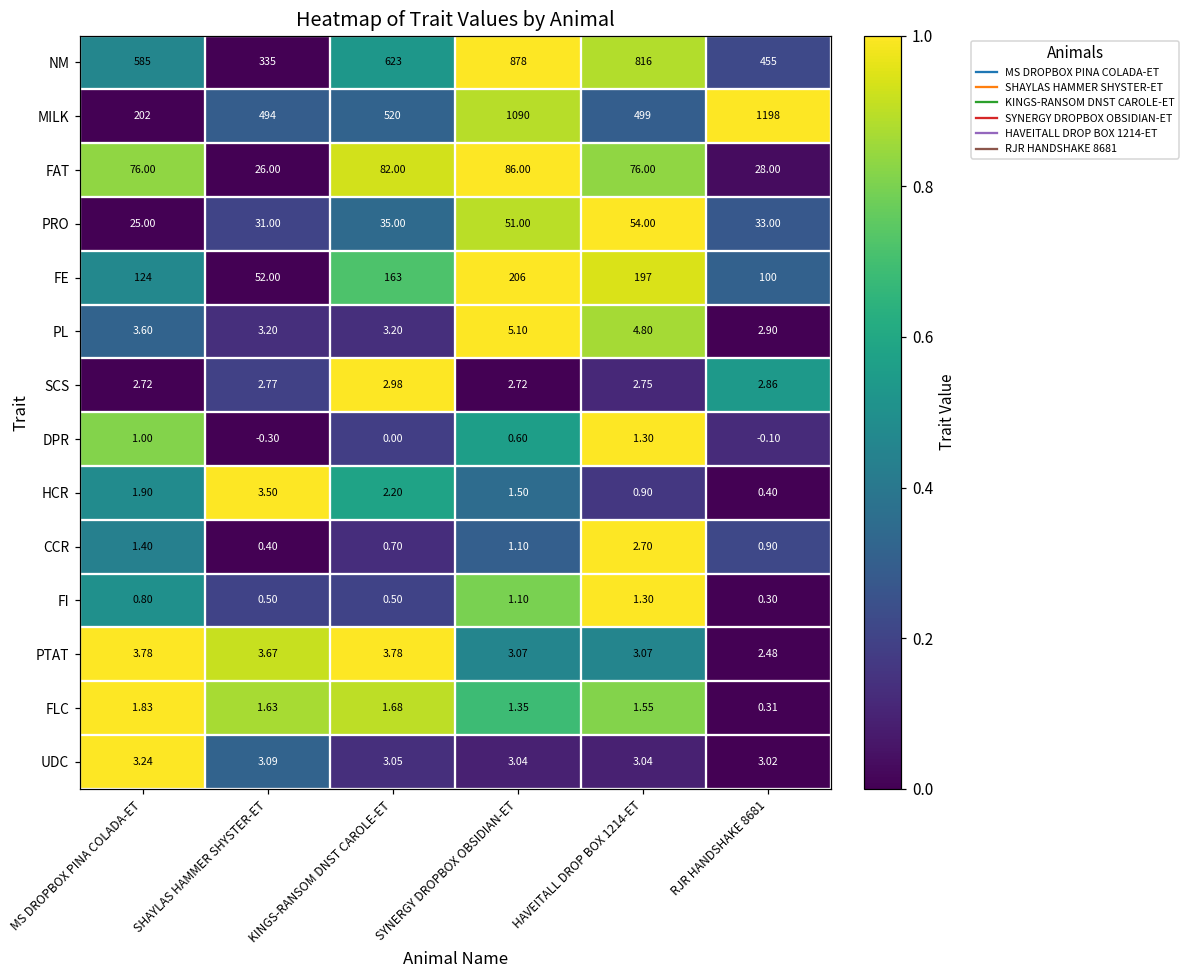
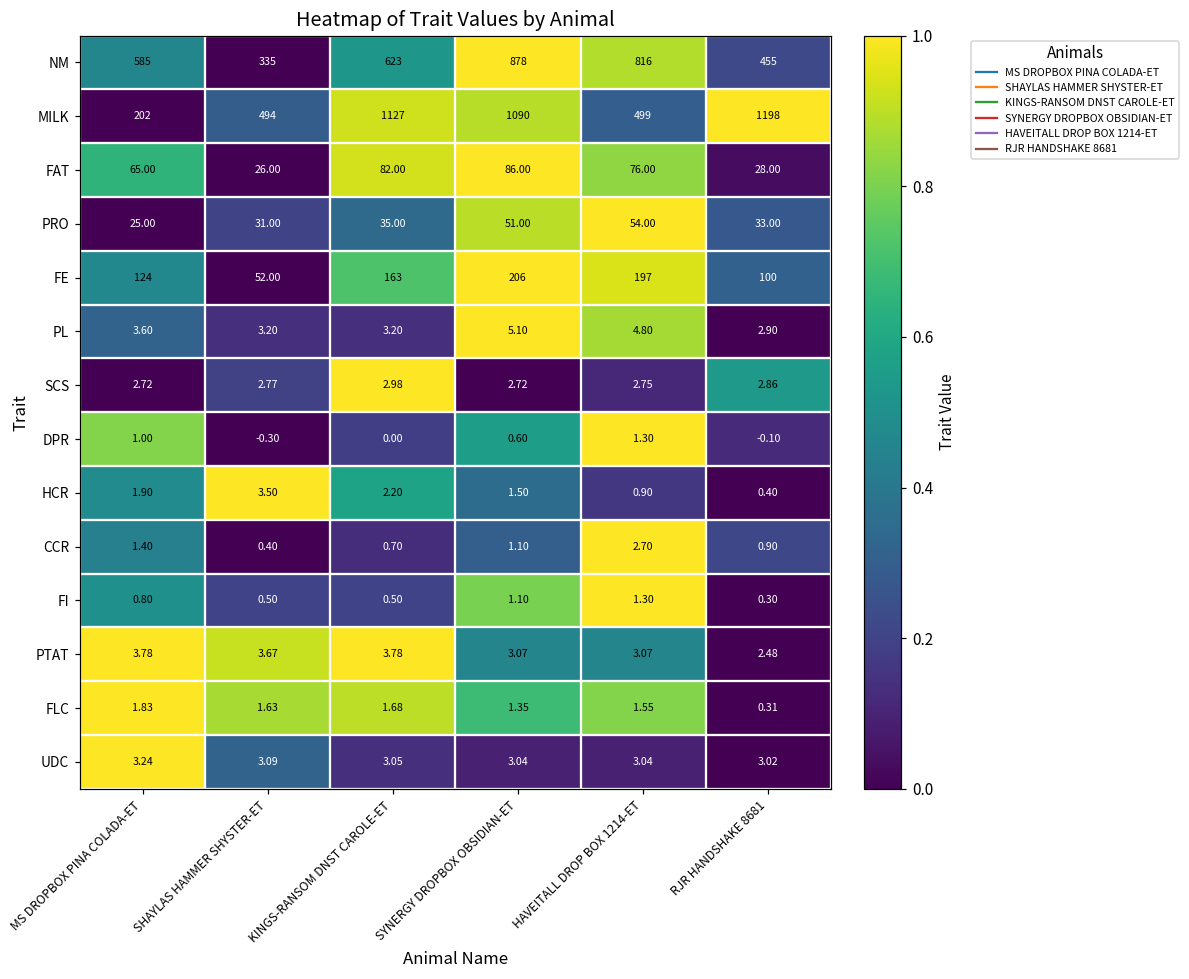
  {
    "NM": {
      "MS DROPBOX PINA COLADA-ET": 585,
      "SHAYLAS HAMMER SHYSTER-ET": 335,
      "KINGS-RANSOM DNST CAROLE-ET": 623,
      "SYNERGY DROPBOX OBSIDIAN-ET": 878,
      "HAVEITALL DROP BOX 1214-ET": 816,
      "RJR HANDSHAKE 8681": 455
    },
    "MILK": {
      "MS DROPBOX PINA COLADA-ET": 202,
      "SHAYLAS HAMMER SHYSTER-ET": 494,
-     "KINGS-RANSOM DNST CAROLE-ET": 520,
+     "KINGS-RANSOM DNST CAROLE-ET": 1127,
      "SYNERGY DROPBOX OBSIDIAN-ET": 1090,
      "HAVEITALL DROP BOX 1214-ET": 499,
      "RJR HANDSHAKE 8681": 1198
    },
    "FAT": {
-     "MS DROPBOX PINA COLADA-ET": 76.00,
+     "MS DROPBOX PINA COLADA-ET": 65.00,
      "SHAYLAS HAMMER SHYSTER-ET": 26.00,
      "KINGS-RANSOM DNST CAROLE-ET": 82.00,
      "SYNERGY DROPBOX OBSIDIAN-ET": 86.00,
      "HAVEITALL DROP BOX 1214-ET": 76.00,
      "RJR HANDSHAKE 8681": 28.00
    },
    "PRO": {
      "MS DROPBOX PINA COLADA-ET": 25.00,
      "SHAYLAS HAMMER SHYSTER-ET": 31.00,
      "KINGS-RANSOM DNST CAROLE-ET": 35.00,
      "SYNERGY DROPBOX OBSIDIAN-ET": 51.00,
      "HAVEITALL DROP BOX 1214-ET": 54.00,
      "RJR HANDSHAKE 8681": 33.00
    },
    "FE": {
      "MS DROPBOX PINA COLADA-ET": 124,
      "SHAYLAS HAMMER SHYSTER-ET": 52.00,
      "KINGS-RANSOM DNST CAROLE-ET": 163,
      "SYNERGY DROPBOX OBSIDIAN-ET": 206,
      "HAVEITALL DROP BOX 1214-ET": 197,
      "RJR HANDSHAKE 8681": 100
    },
    "PL": {
      "MS DROPBOX PINA COLADA-ET": 3.60,
      "SHAYLAS HAMMER SHYSTER-ET": 3.20,
      "KINGS-RANSOM DNST CAROLE-ET": 3.20,
      "SYNERGY DROPBOX OBSIDIAN-ET": 5.10,
      "HAVEITALL DROP BOX 1214-ET": 4.80,
      "RJR HANDSHAKE 8681": 2.90
    },
    "SCS": {
      "MS DROPBOX PINA COLADA-ET": 2.72,
      "SHAYLAS HAMMER SHYSTER-ET": 2.77,
      "KINGS-RANSOM DNST CAROLE-ET": 2.98,
      "SYNERGY DROPBOX OBSIDIAN-ET": 2.72,
      "HAVEITALL DROP BOX 1214-ET": 2.75,
      "RJR HANDSHAKE 8681": 2.86
    },
    "DPR": {
      "MS DROPBOX PINA COLADA-ET": 1.00,
      "SHAYLAS HAMMER SHYSTER-ET": -0.30,
      "KINGS-RANSOM DNST CAROLE-ET": 0.00,
      "SYNERGY DROPBOX OBSIDIAN-ET": 0.60,
      "HAVEITALL DROP BOX 1214-ET": 1.30,
      "RJR HANDSHAKE 8681": -0.10
    },
    "HCR": {
      "MS DROPBOX PINA COLADA-ET": 1.90,
      "SHAYLAS HAMMER SHYSTER-ET": 3.50,
      "KINGS-RANSOM DNST CAROLE-ET": 2.20,
      "SYNERGY DROPBOX OBSIDIAN-ET": 1.50,
      "HAVEITALL DROP BOX 1214-ET": 0.90,
      "RJR HANDSHAKE 8681": 0.40
    },
    "CCR": {
      "MS DROPBOX PINA COLADA-ET": 1.40,
      "SHAYLAS HAMMER SHYSTER-ET": 0.40,
      "KINGS-RANSOM DNST CAROLE-ET": 0.70,
      "SYNERGY DROPBOX OBSIDIAN-ET": 1.10,
      "HAVEITALL DROP BOX 1214-ET": 2.70,
      "RJR HANDSHAKE 8681": 0.90
    },
    "FI": {
      "MS DROPBOX PINA COLADA-ET": 0.80,
      "SHAYLAS HAMMER SHYSTER-ET": 0.50,
      "KINGS-RANSOM DNST CAROLE-ET": 0.50,
      "SYNERGY DROPBOX OBSIDIAN-ET": 1.10,
      "HAVEITALL DROP BOX 1214-ET": 1.30,
      "RJR HANDSHAKE 8681": 0.30
    },
    "PTAT": {
      "MS DROPBOX PINA COLADA-ET": 3.78,
      "SHAYLAS HAMMER SHYSTER-ET": 3.67,
      "KINGS-RANSOM DNST CAROLE-ET": 3.78,
      "SYNERGY DROPBOX OBSIDIAN-ET": 3.07,
      "HAVEITALL DROP BOX 1214-ET": 3.07,
      "RJR HANDSHAKE 8681": 2.48
    },
    "FLC": {
      "MS DROPBOX PINA COLADA-ET": 1.83,
      "SHAYLAS HAMMER SHYSTER-ET": 1.63,
      "KINGS-RANSOM DNST CAROLE-ET": 1.68,
      "SYNERGY DROPBOX OBSIDIAN-ET": 1.35,
      "HAVEITALL DROP BOX 1214-ET": 1.55,
      "RJR HANDSHAKE 8681": 0.31
    },
    "UDC": {
      "MS DROPBOX PINA COLADA-ET": 3.24,
      "SHAYLAS HAMMER SHYSTER-ET": 3.09,
      "KINGS-RANSOM DNST CAROLE-ET": 3.05,
      "SYNERGY DROPBOX OBSIDIAN-ET": 3.04,
      "HAVEITALL DROP BOX 1214-ET": 3.04,
      "RJR HANDSHAKE 8681": 3.02
    }
  }
